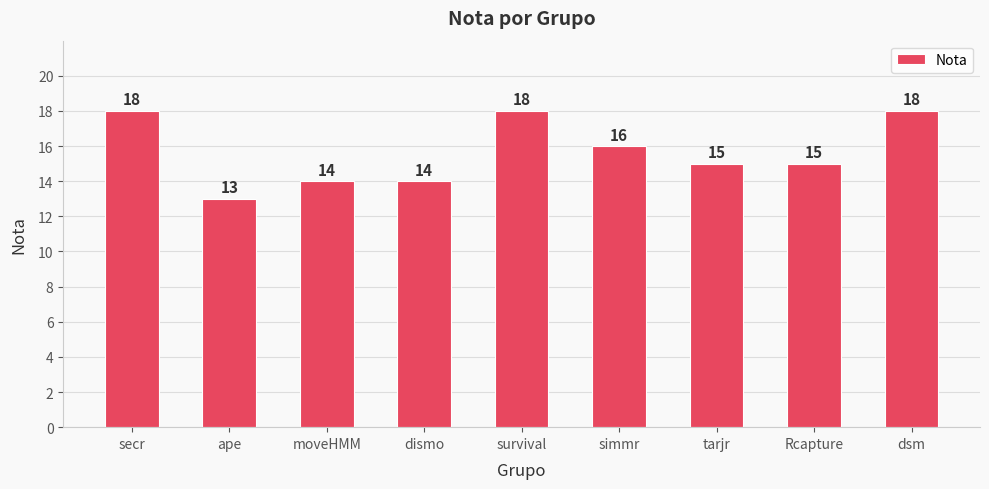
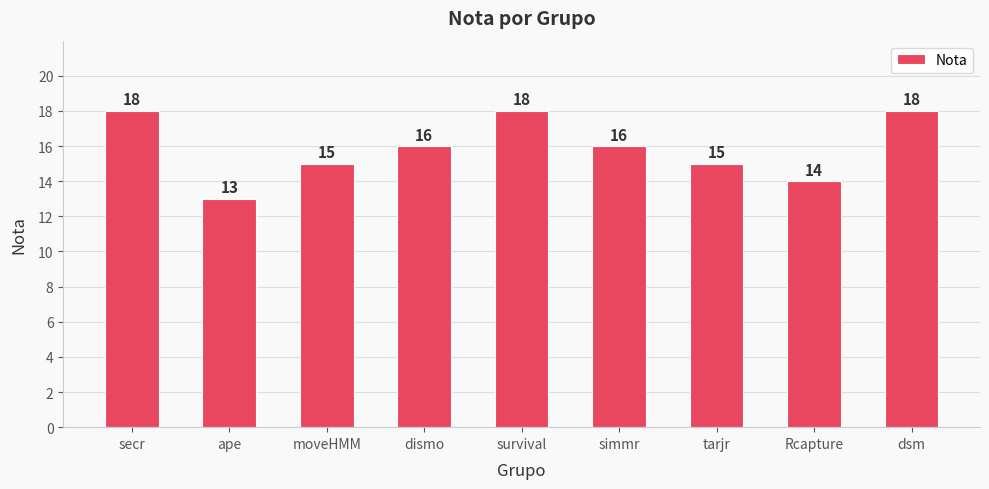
  {
    "secr": 18,
    "ape": 13,
-   "moveHMM": 14,
-   "dismo": 14,
+   "moveHMM": 15,
+   "dismo": 16,
    "survival": 18,
    "simmr": 16,
    "tarjr": 15,
-   "Rcapture": 15,
+   "Rcapture": 14,
    "dsm": 18
  }
